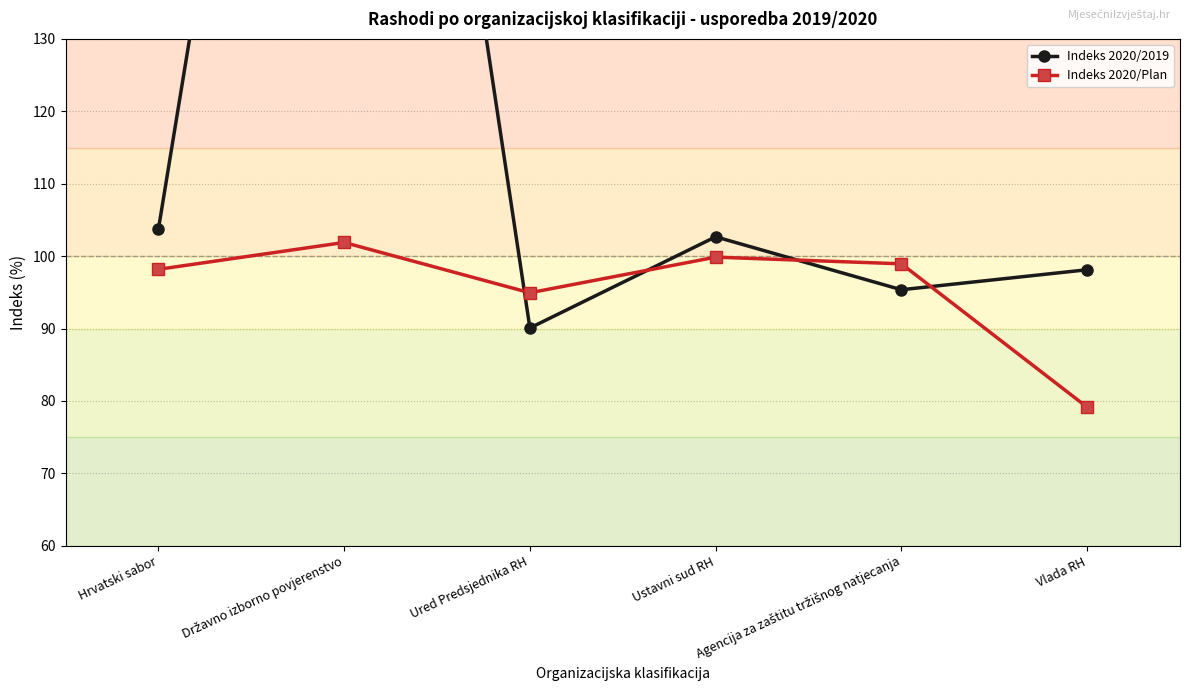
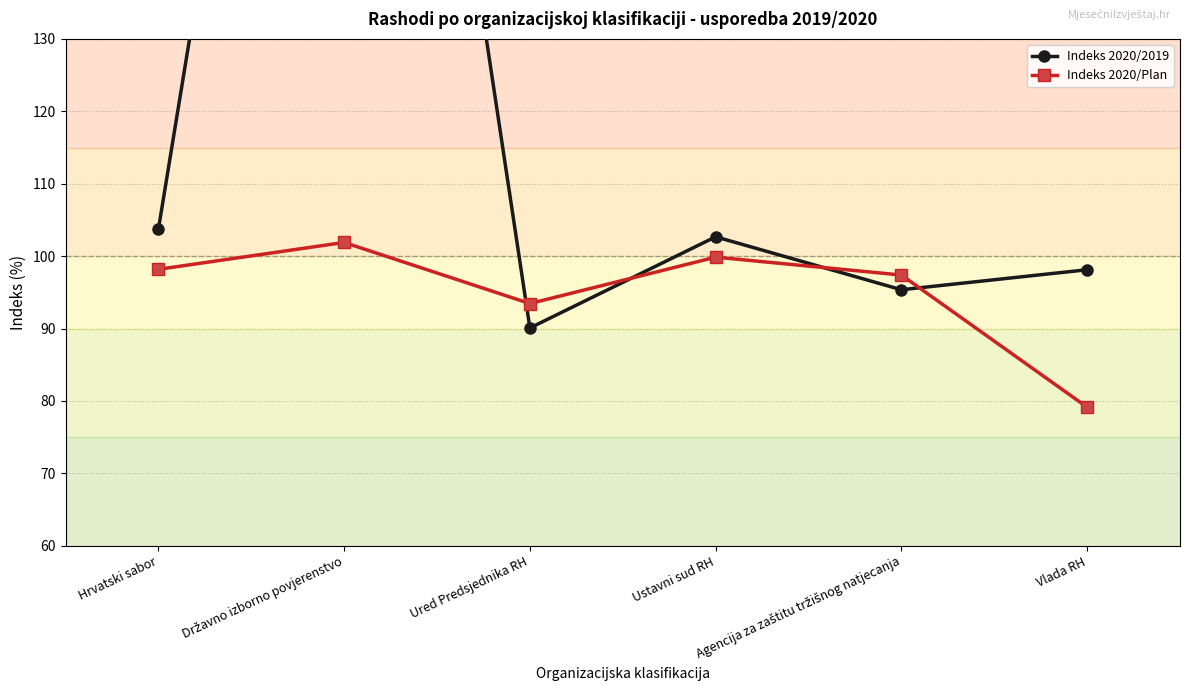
  {
    "Indeks 2020/2019": {
      "Hrvatski sabor": 104,
      "Ured Predsjednika RH": 90,
      "Ustavni sud RH": 103,
      "Agencija za zaštitu tržišnog natjecanja": 95,
      "Vlada RH": 98
    },
    "Indeks 2020/Plan": {
      "Hrvatski sabor": 98,
      "Državno izborno povjerenstvo": 102,
-     "Ured Predsjednika RH": 95,
+     "Ured Predsjednika RH": 93,
      "Ustavni sud RH": 100,
-     "Agencija za zaštitu tržišnog natjecanja": 99,
+     "Agencija za zaštitu tržišnog natjecanja": 97,
      "Vlada RH": 79
    }
  }
